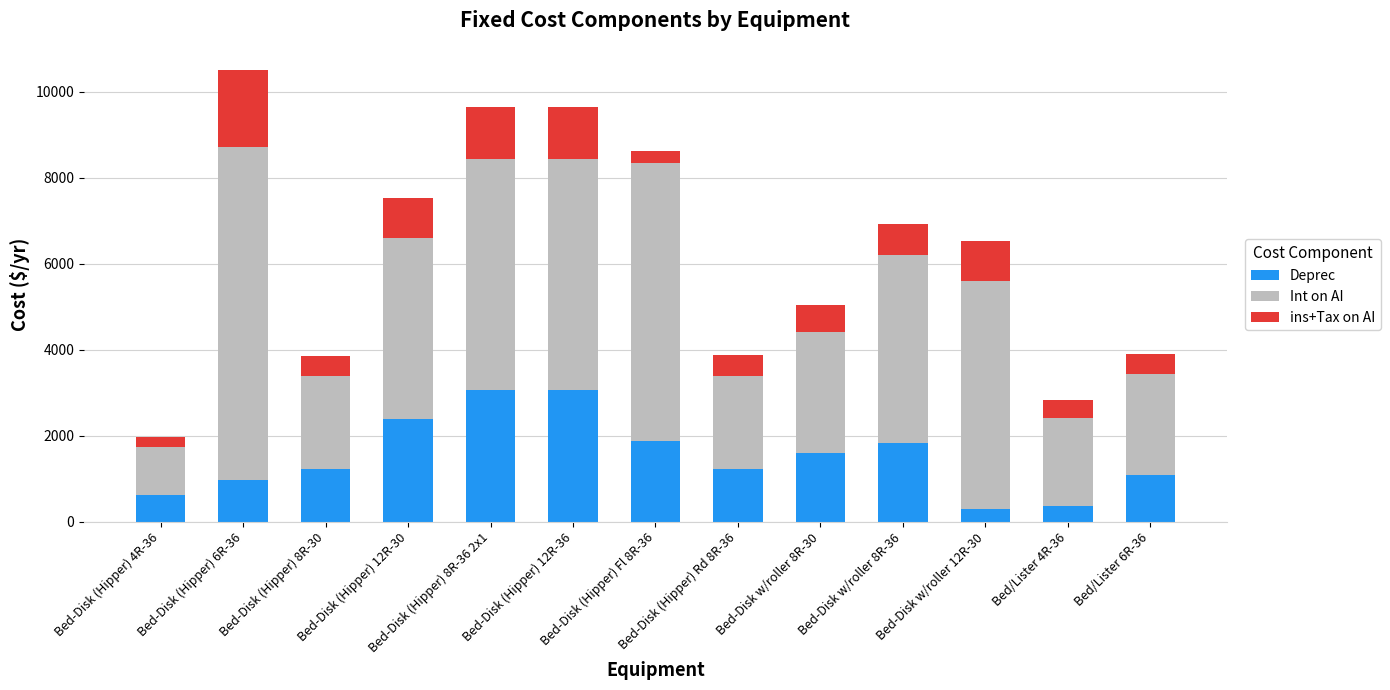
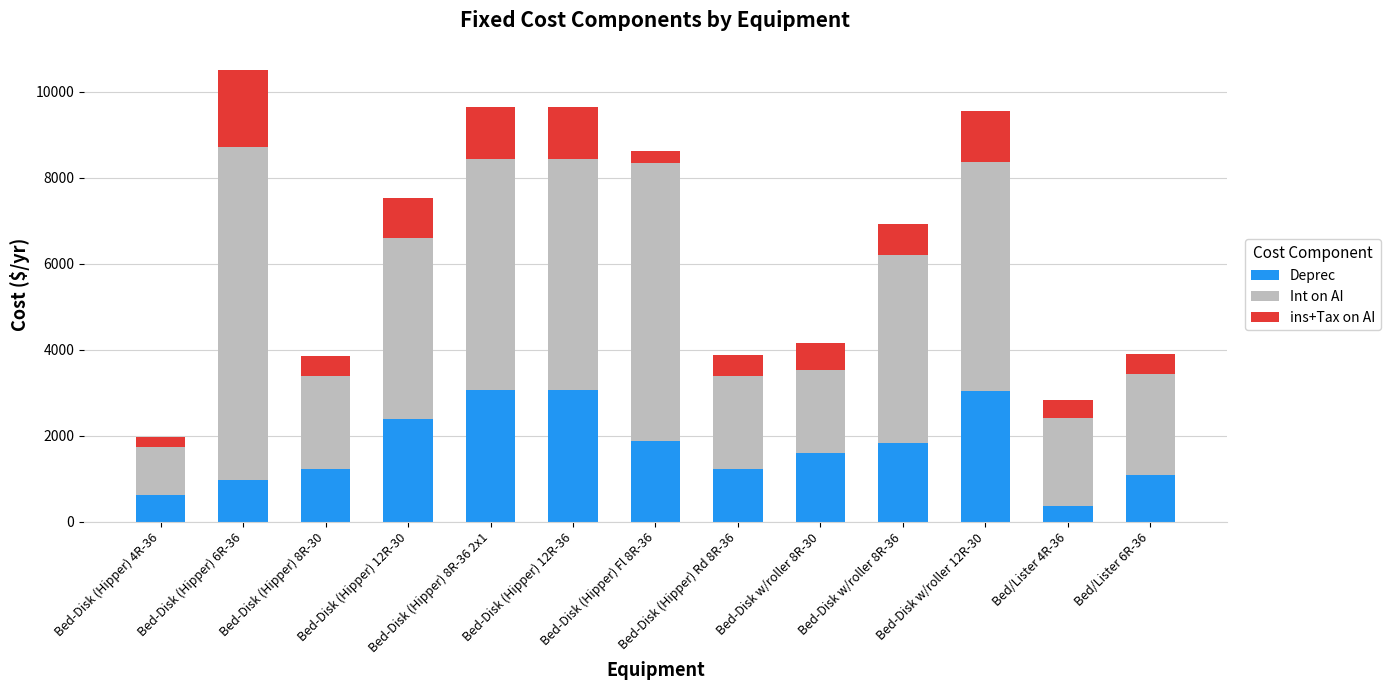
  {
    "Deprec": {
      "Bed-Disk (Hipper) 4R-36": 600,
      "Bed-Disk (Hipper) 6R-36": 1000,
      "Bed-Disk (Hipper) 8R-30": 1200,
      "Bed-Disk (Hipper) 12R-30": 2400,
      "Bed-Disk (Hipper) 8R-36 2x1": 3100,
      "Bed-Disk (Hipper) 12R-36": 3100,
      "Bed-Disk (Hipper) Fl 8R-36": 1900,
      "Bed-Disk (Hipper) Rd 8R-36": 1200,
      "Bed-Disk w/roller 8R-30": 1600,
      "Bed-Disk w/roller 8R-36": 1800,
-     "Bed-Disk w/roller 12R-30": 300,
+     "Bed-Disk w/roller 12R-30": 3000,
      "Bed/Lister 4R-36": 400,
      "Bed/Lister 6R-36": 1100
    },
    "Int on AI": {
      "Bed-Disk (Hipper) 4R-36": 1100,
      "Bed-Disk (Hipper) 6R-36": 7800,
      "Bed-Disk (Hipper) 8R-30": 2100,
      "Bed-Disk (Hipper) 12R-30": 4200,
      "Bed-Disk (Hipper) 8R-36 2x1": 5400,
      "Bed-Disk (Hipper) 12R-36": 5400,
      "Bed-Disk (Hipper) Fl 8R-36": 6500,
      "Bed-Disk (Hipper) Rd 8R-36": 2200,
-     "Bed-Disk w/roller 8R-30": 2800,
+     "Bed-Disk w/roller 8R-30": 1900,
      "Bed-Disk w/roller 8R-36": 4400,
      "Bed-Disk w/roller 12R-30": 5300,
      "Bed/Lister 4R-36": 2000,
      "Bed/Lister 6R-36": 2300
    },
    "ins+Tax on AI": {
      "Bed-Disk (Hipper) 4R-36": 200,
      "Bed-Disk (Hipper) 6R-36": 1800,
      "Bed-Disk (Hipper) 8R-30": 500,
      "Bed-Disk (Hipper) 12R-30": 900,
      "Bed-Disk (Hipper) 8R-36 2x1": 1200,
      "Bed-Disk (Hipper) 12R-36": 1200,
      "Bed-Disk (Hipper) Fl 8R-36": 300,
      "Bed-Disk (Hipper) Rd 8R-36": 500,
      "Bed-Disk w/roller 8R-30": 600,
      "Bed-Disk w/roller 8R-36": 700,
-     "Bed-Disk w/roller 12R-30": 900,
+     "Bed-Disk w/roller 12R-30": 1200,
      "Bed/Lister 4R-36": 400,
      "Bed/Lister 6R-36": 500
    }
  }
